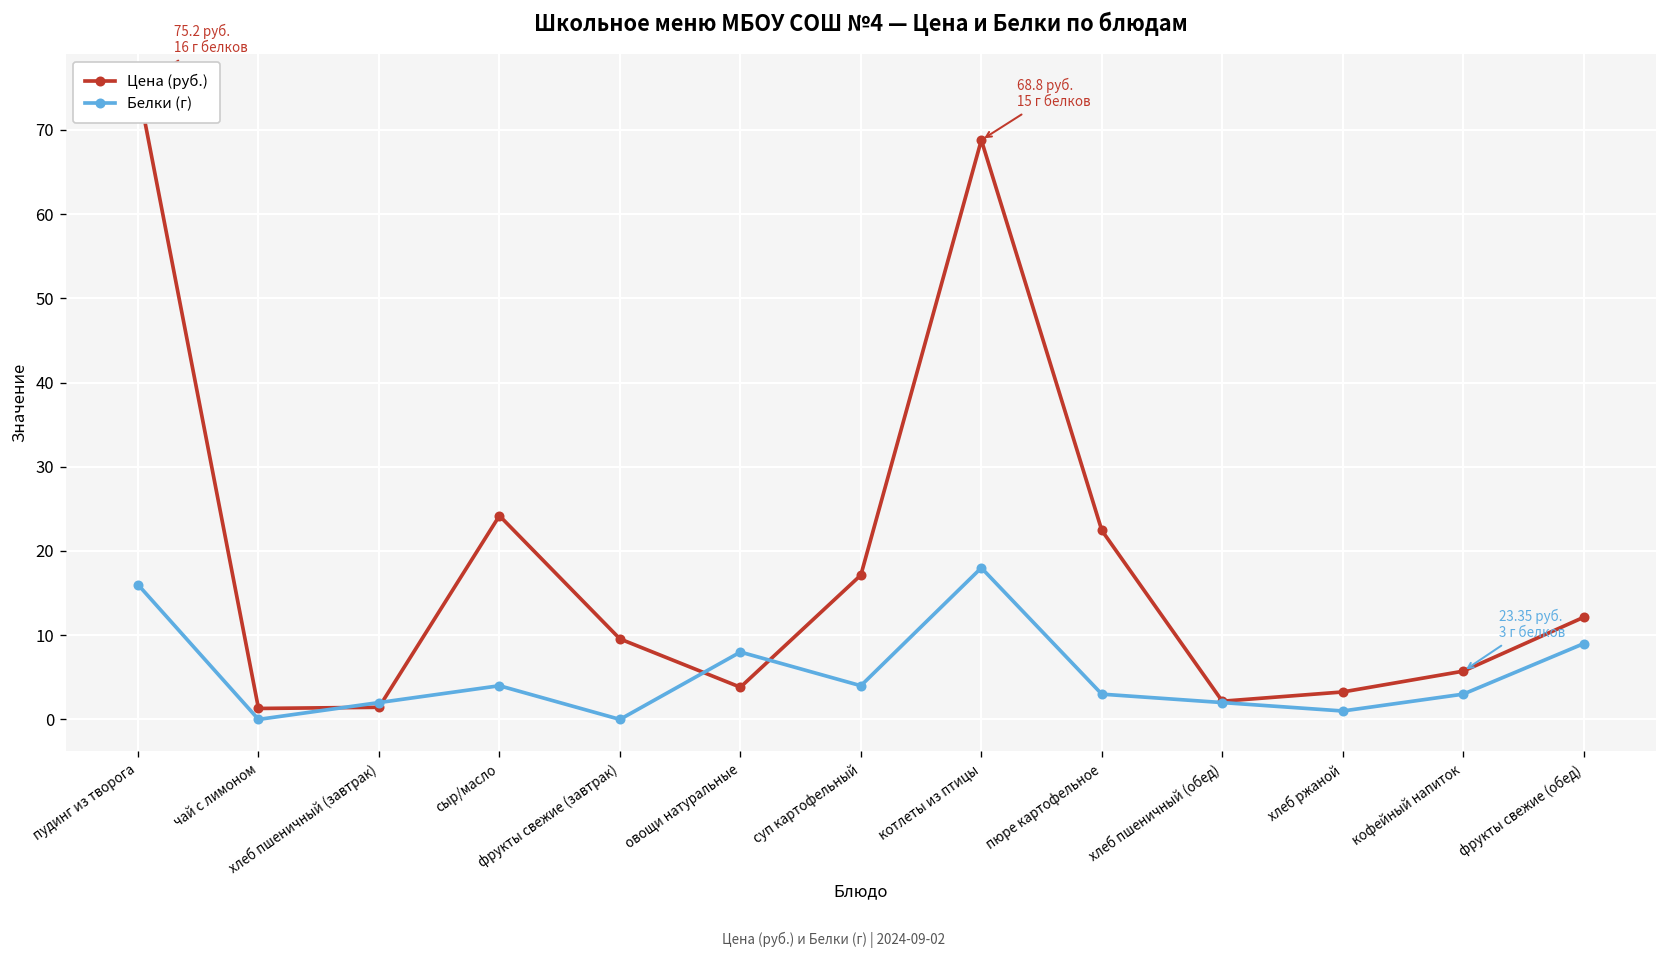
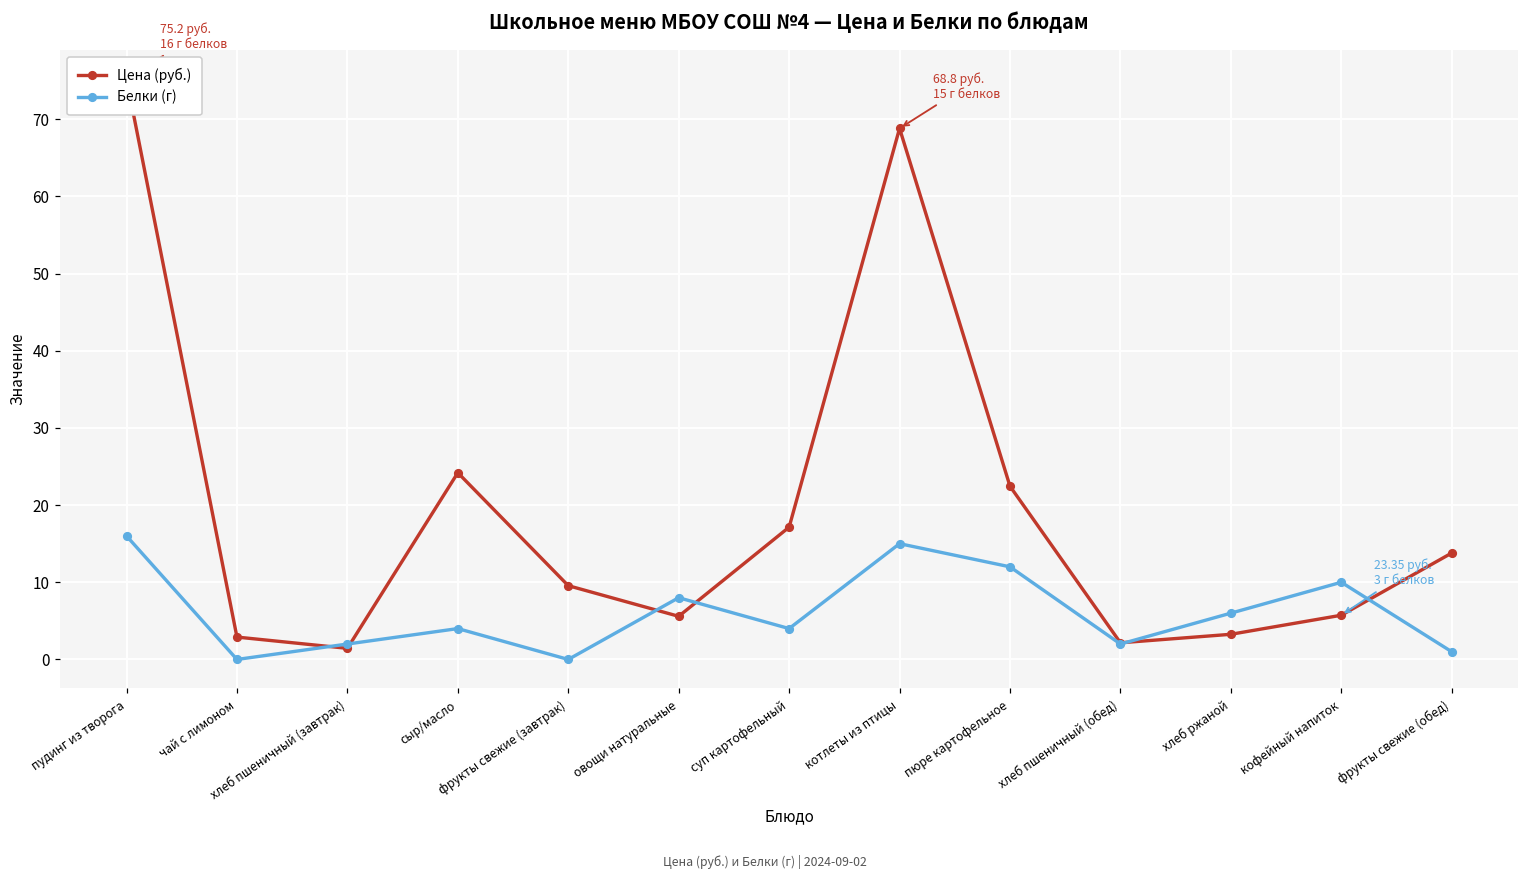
  {
    "Цена (руб.)": {
-     "чай с лимоном": 1,
+     "чай с лимоном": 3,
      "хлеб пшеничный (завтрак)": 1,
      "сыр/масло": 24,
      "фрукты свежие (завтрак)": 10,
-     "овощи натуральные": 4,
+     "овощи натуральные": 6,
      "суп картофельный": 17,
      "пюре картофельное": 22,
      "хлеб ржаной": 3,
      "кофейный напиток": 6,
-     "фрукты свежие (обед)": 12
+     "фрукты свежие (обед)": 14
    },
    "Белки (г)": {
      "пудинг из творога": 16,
      "чай с лимоном": 0,
      "хлеб пшеничный (завтрак)": 2,
      "сыр/масло": 4,
      "фрукты свежие (завтрак)": 0,
      "овощи натуральные": 8,
      "суп картофельный": 4,
-     "котлеты из птицы": 18,
-     "пюре картофельное": 3,
-     "хлеб ржаной": 1,
-     "кофейный напиток": 3,
-     "фрукты свежие (обед)": 9
+     "котлеты из птицы": 15,
+     "пюре картофельное": 12,
+     "хлеб ржаной": 6,
+     "кофейный напиток": 10,
+     "фрукты свежие (обед)": 1
    }
  }
